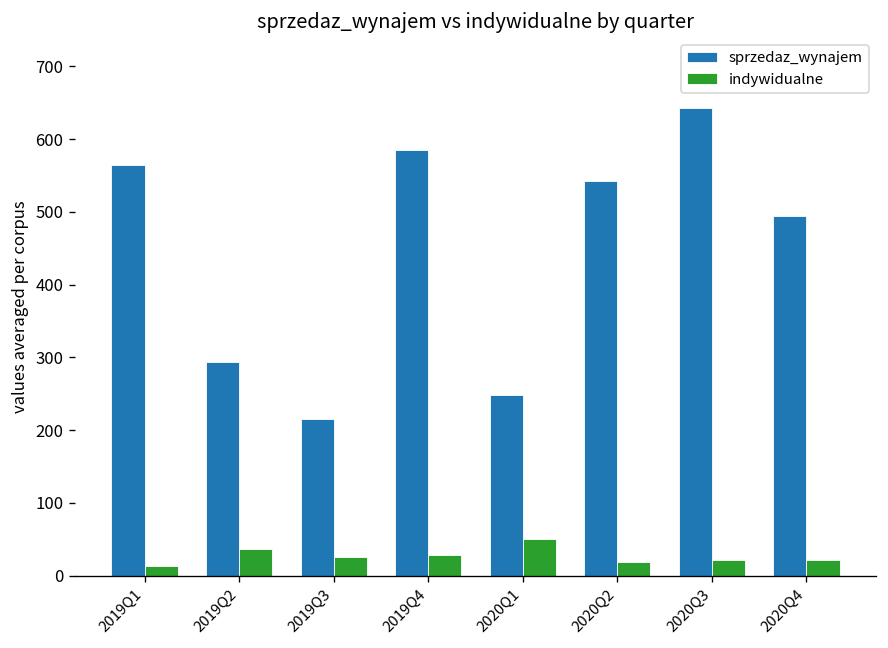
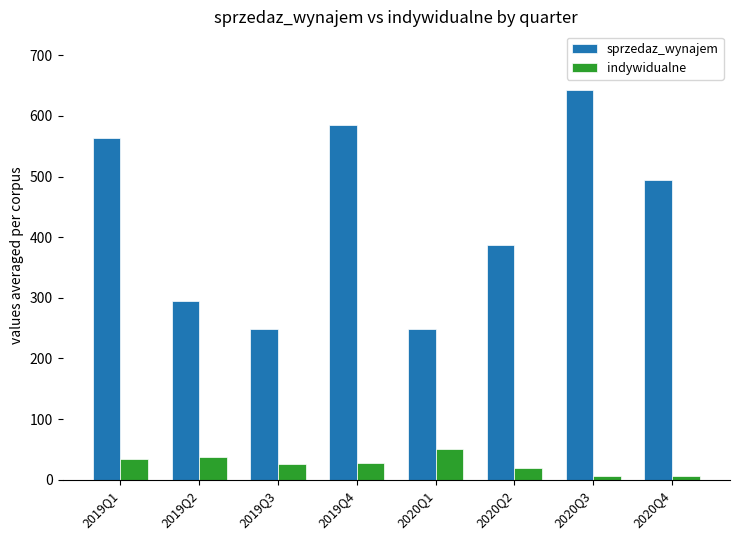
  {
    "sprzedaz_wynajem": {
      "2019Q1": 560,
      "2019Q2": 290,
-     "2019Q3": 220,
+     "2019Q3": 250,
      "2019Q4": 590,
      "2020Q1": 250,
-     "2020Q2": 540,
+     "2020Q2": 390,
      "2020Q3": 640,
      "2020Q4": 490
    },
    "indywidualne": {
-     "2019Q1": 10,
+     "2019Q1": 40,
      "2019Q2": 40,
      "2019Q3": 30,
      "2019Q4": 30,
      "2020Q1": 50,
      "2020Q2": 20,
-     "2020Q3": 20,
-     "2020Q4": 20
+     "2020Q3": 10,
+     "2020Q4": 10
    }
  }
